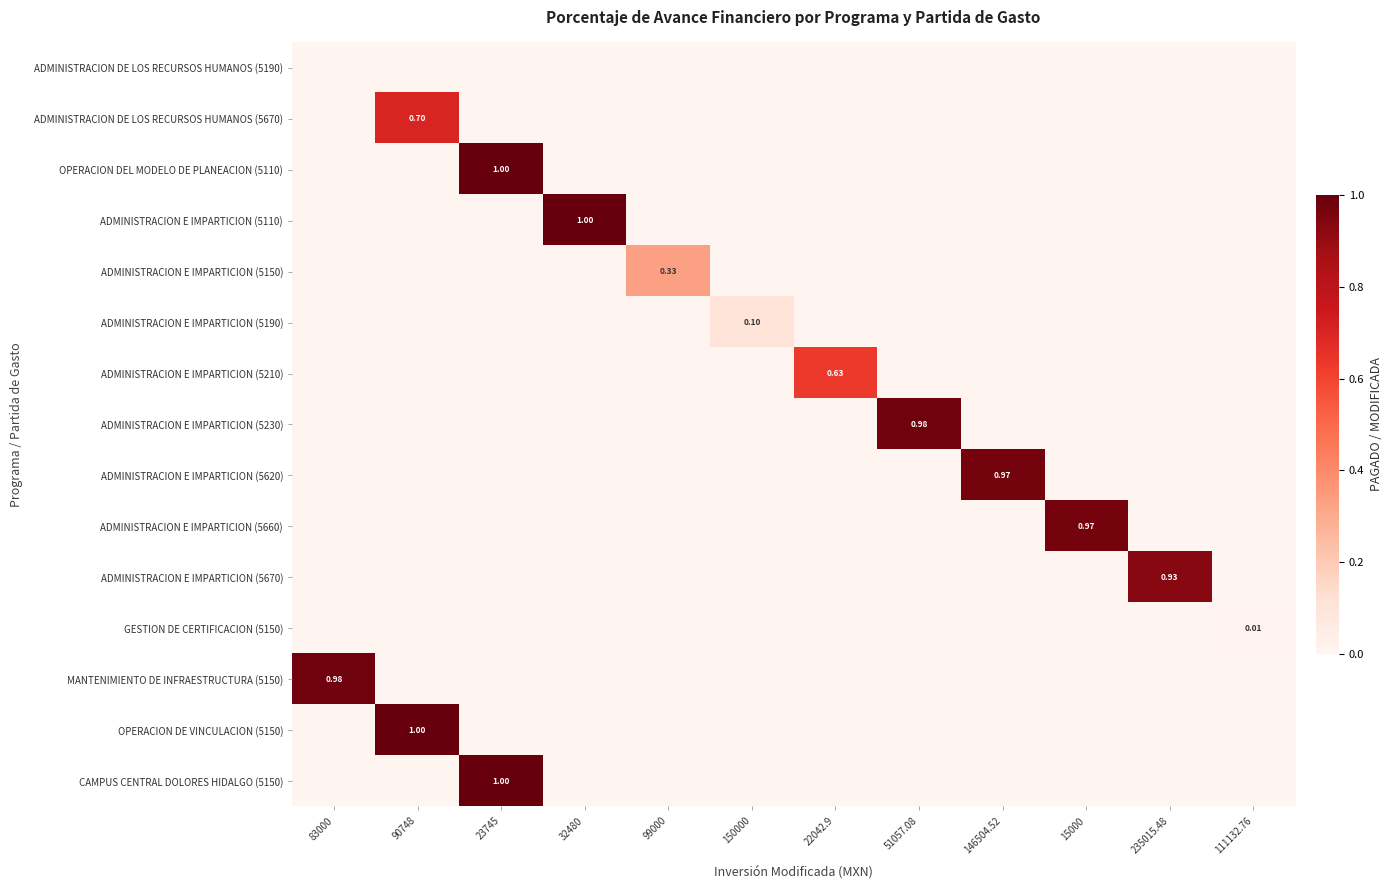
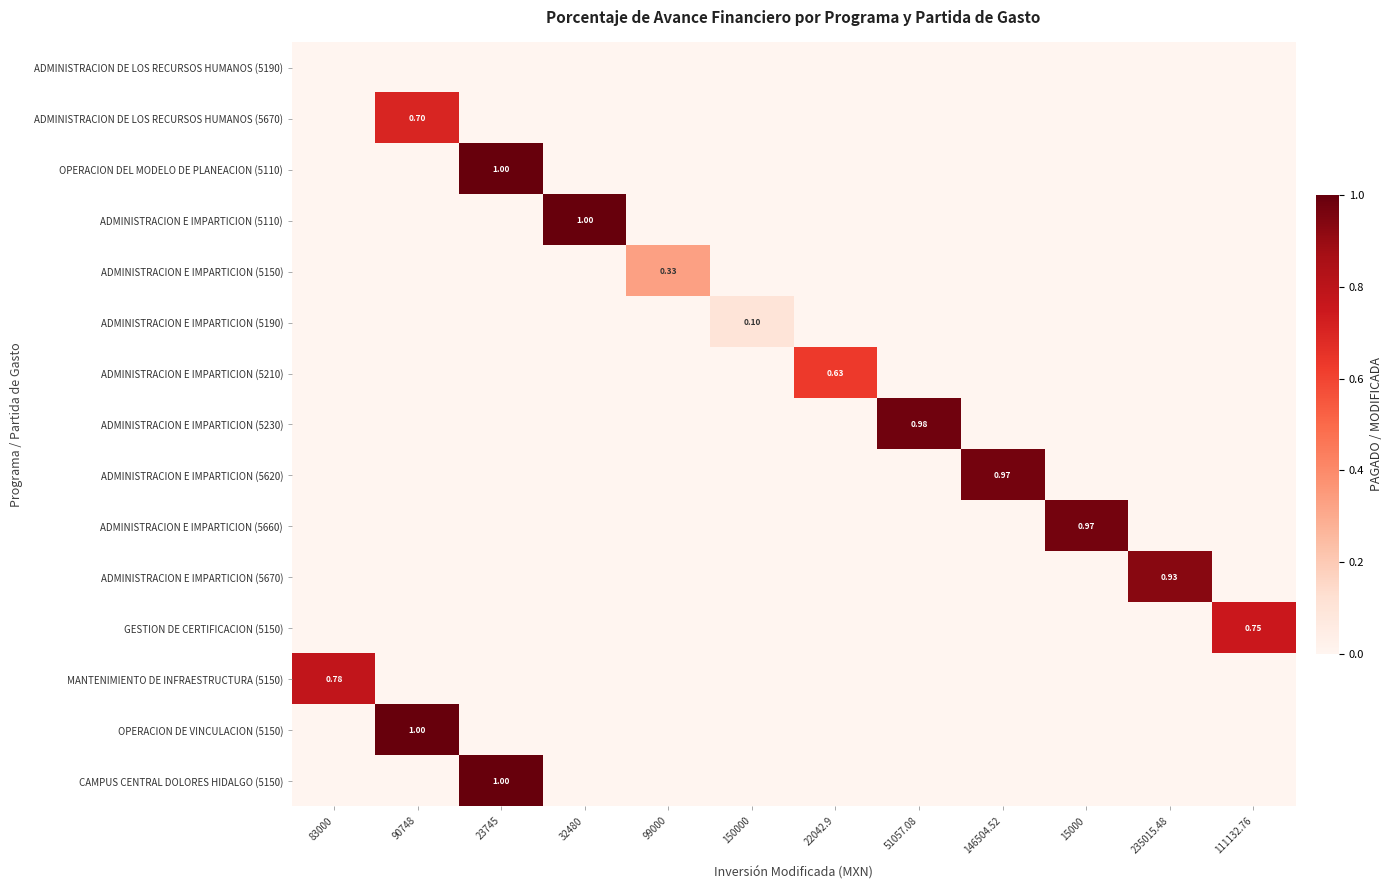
  {
    "ADMINISTRACION DE LOS RECURSOS HUMANOS (5670)": {
      "90748": 0.70
    },
    "OPERACION DEL MODELO DE PLANEACION (5110)": {
      "23745": 1.00
    },
    "ADMINISTRACION E IMPARTICION (5110)": {
      "32480": 1.00
    },
    "ADMINISTRACION E IMPARTICION (5150)": {
      "99000": 0.33
    },
    "ADMINISTRACION E IMPARTICION (5190)": {
      "150000": 0.10
    },
    "ADMINISTRACION E IMPARTICION (5210)": {
      "22042.9": 0.63
    },
    "ADMINISTRACION E IMPARTICION (5230)": {
      "51057.08": 0.98
    },
    "ADMINISTRACION E IMPARTICION (5620)": {
      "146504.52": 0.97
    },
    "ADMINISTRACION E IMPARTICION (5660)": {
      "15000": 0.97
    },
    "ADMINISTRACION E IMPARTICION (5670)": {
      "235015.48": 0.93
    },
    "GESTION DE CERTIFICACION (5150)": {
-     "111132.76": 0.01
+     "111132.76": 0.75
    },
    "MANTENIMIENTO DE INFRAESTRUCTURA (5150)": {
-     "83000": 0.98
+     "83000": 0.78
    },
    "OPERACION DE VINCULACION (5150)": {
      "90748": 1.00
    },
    "CAMPUS CENTRAL DOLORES HIDALGO (5150)": {
      "23745": 1.00
    }
  }
